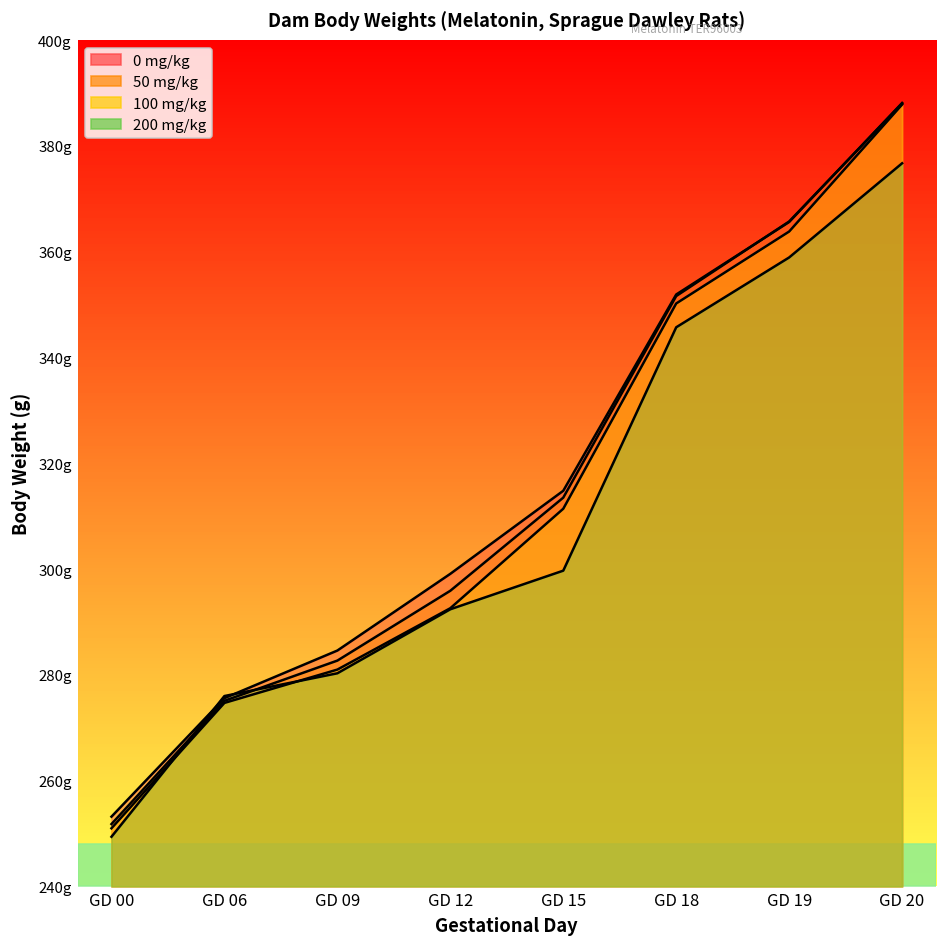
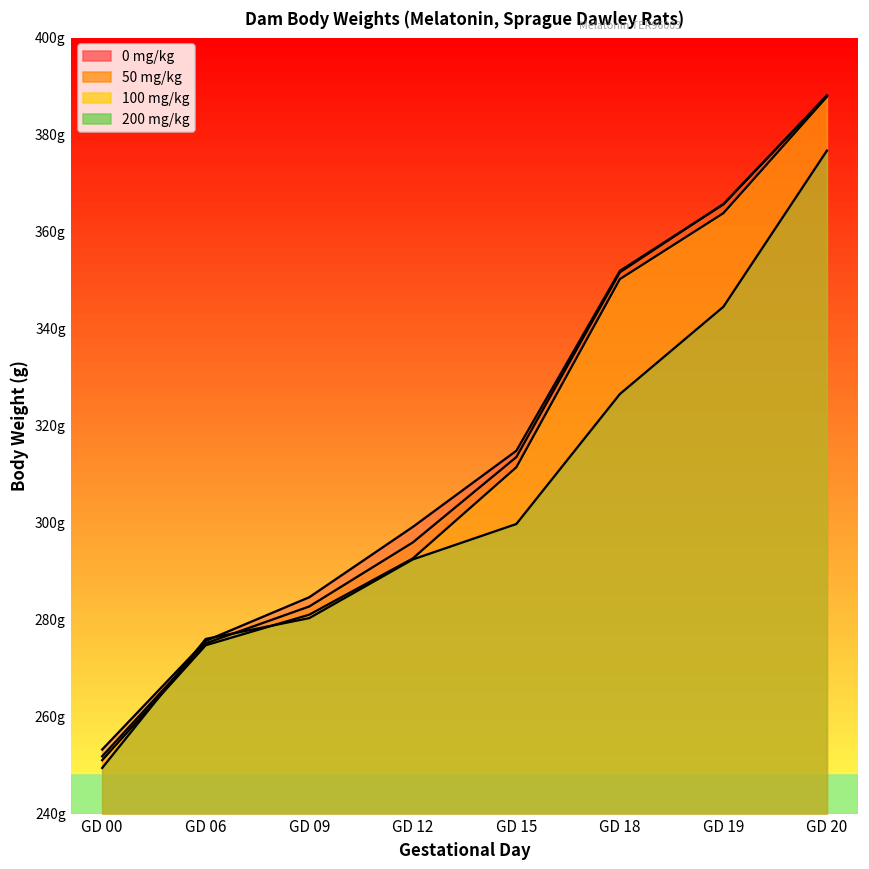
  {
    "200 mg/kg": {
      "GD 00": "249g",
      "GD 09": "280g",
      "GD 15": "300g",
-     "GD 18": "346g",
-     "GD 19": "359g",
+     "GD 18": "327g",
+     "GD 19": "345g",
      "GD 20": "377g"
    }
  }
